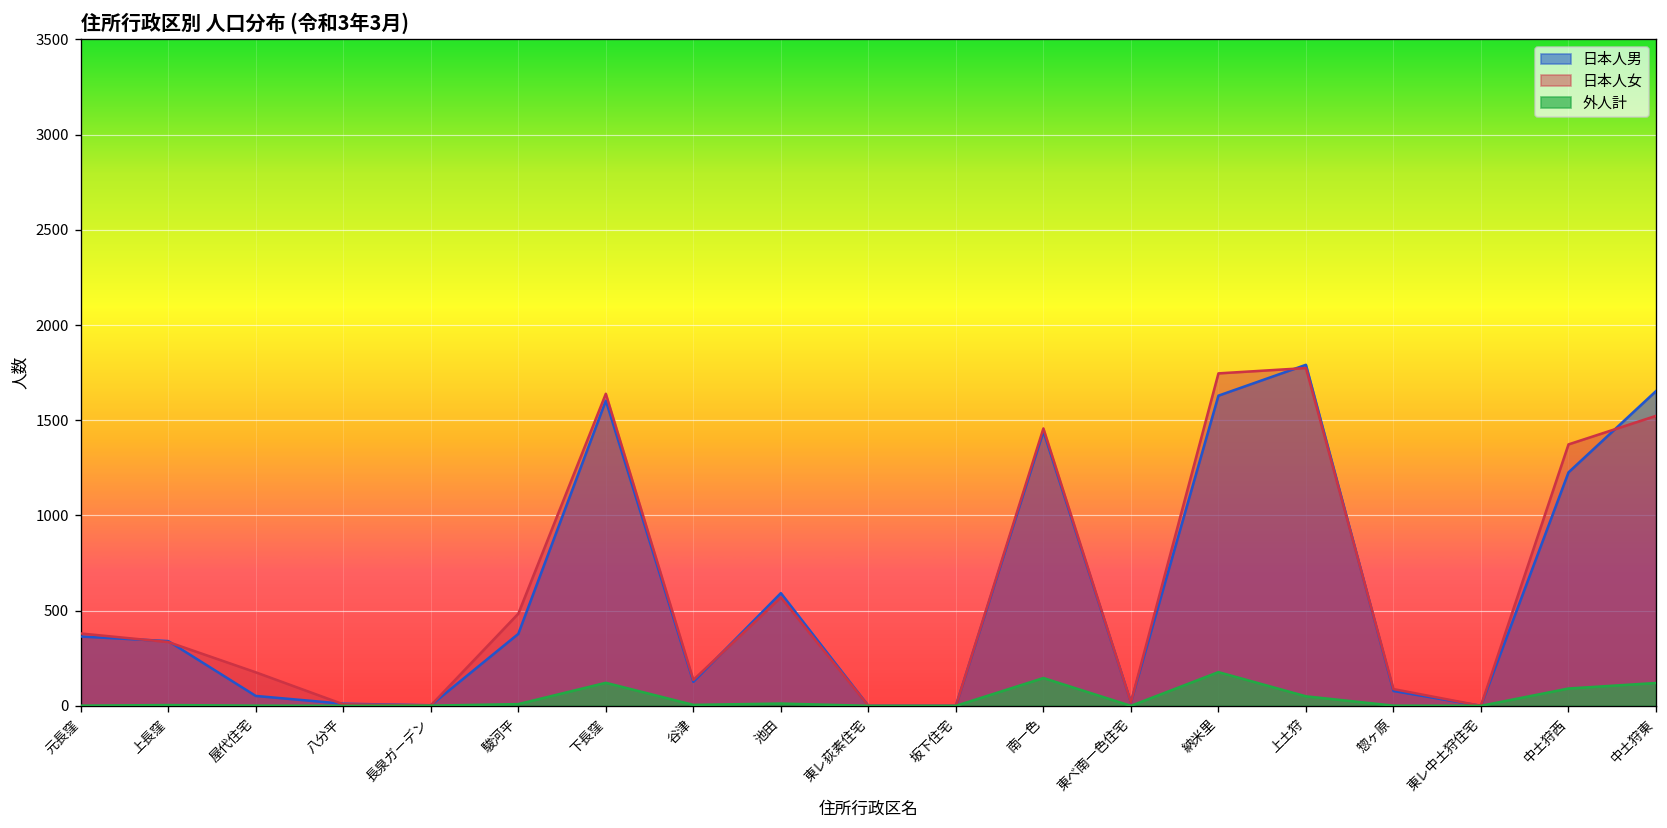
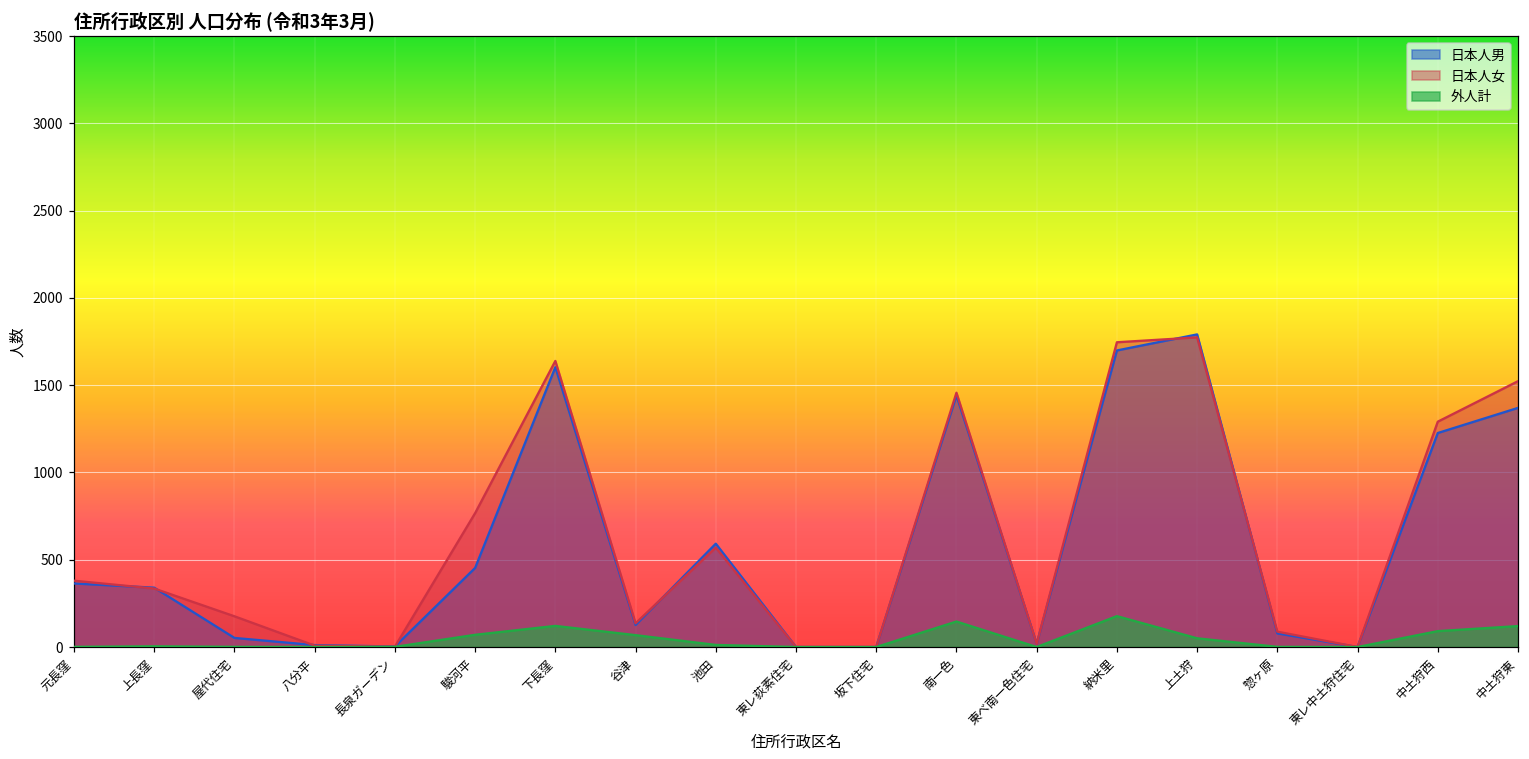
  {
    "日本人男": {
      "屋代住宅": 50,
-     "駿河平": 380,
+     "駿河平": 450,
      "下長窪": 1600,
      "池田": 590,
-     "納米里": 1630,
+     "納米里": 1700,
      "上土狩": 1790,
      "中土狩西": 1230,
-     "中土狩東": 1650
+     "中土狩東": 1370
    },
    "日本人女": {
      "屋代住宅": 180,
-     "駿河平": 480,
+     "駿河平": 770,
      "下長窪": 1640,
      "池田": 570,
      "納米里": 1750,
      "上土狩": 1770,
-     "中土狩西": 1370,
+     "中土狩西": 1290,
      "中土狩東": 1520
    },
    "外人計": {
      "元長窪": 0,
      "上長窪": 0,
      "屋代住宅": 0,
-     "駿河平": 10,
+     "駿河平": 70,
      "下長窪": 120,
-     "谷津": 10,
+     "谷津": 70,
      "池田": 10,
      "南一色": 150,
      "東べ南一色住宅": 0,
      "納米里": 180,
      "上土狩": 50,
      "惣ヶ原": 0,
      "中土狩西": 90,
      "中土狩東": 120
    }
  }
